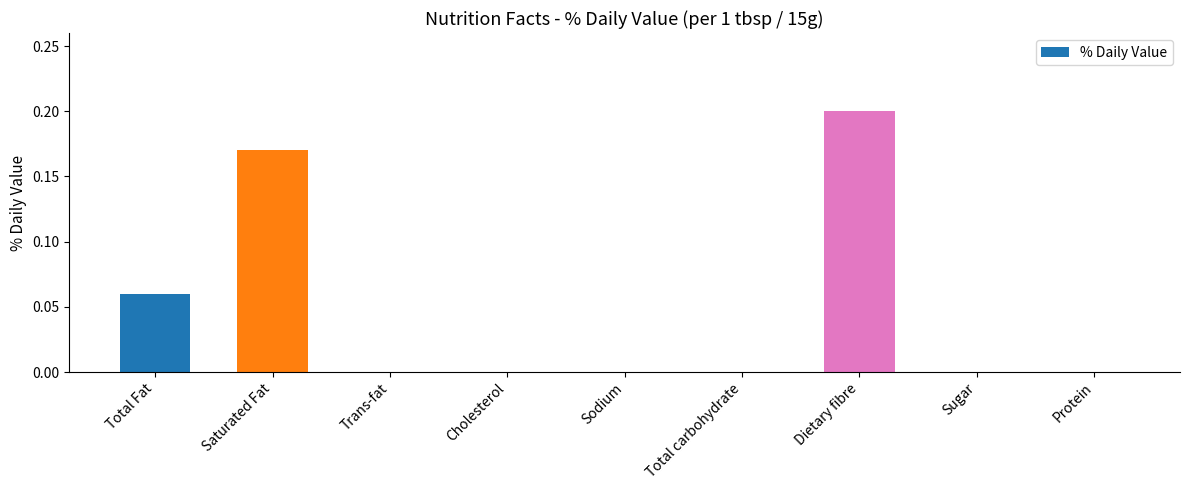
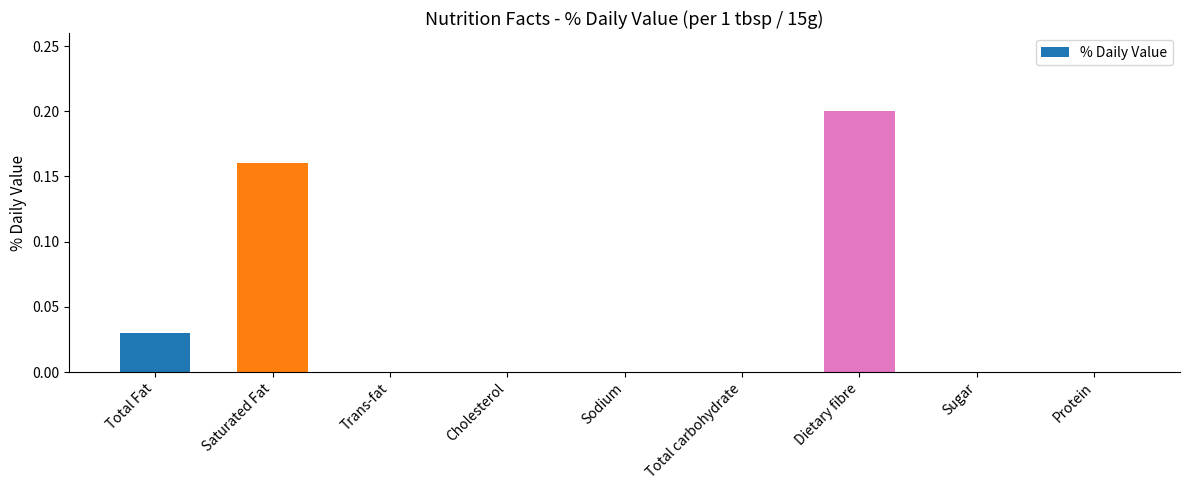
  {
-   "Total Fat": 0.06,
-   "Saturated Fat": 0.17,
+   "Total Fat": 0.03,
+   "Saturated Fat": 0.16,
    "Trans-fat": 0.00,
    "Cholesterol": 0.00,
    "Sodium": 0.00,
    "Total carbohydrate": 0.00,
    "Dietary fibre": 0.20,
    "Protein": 0.00
  }
